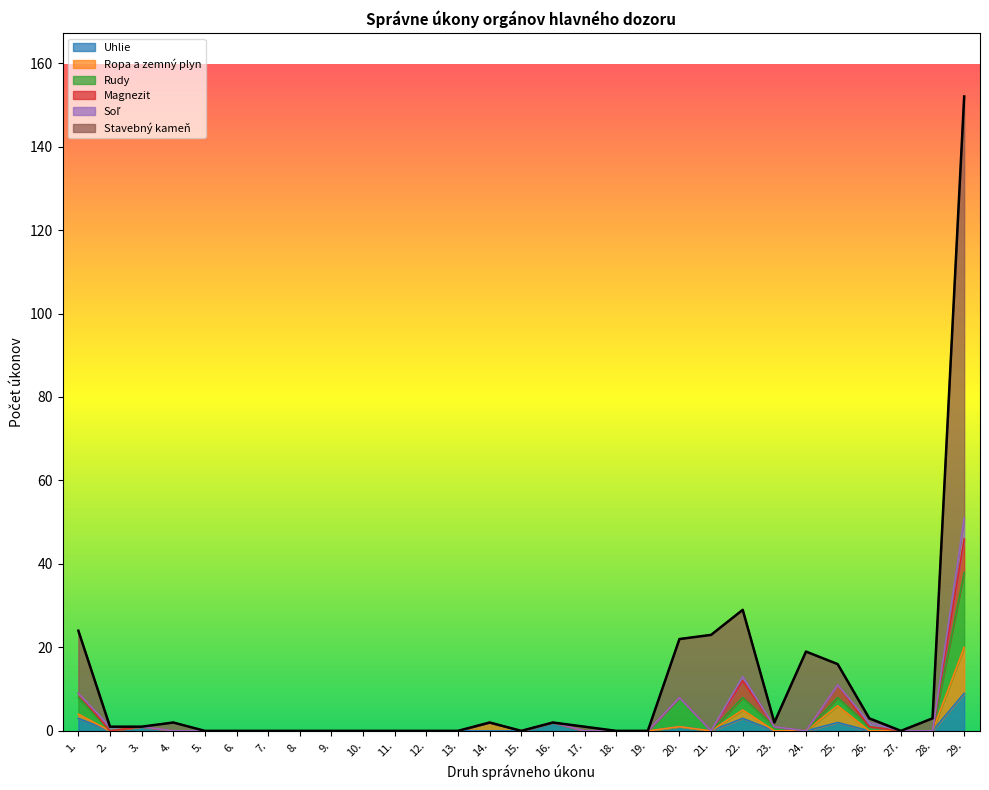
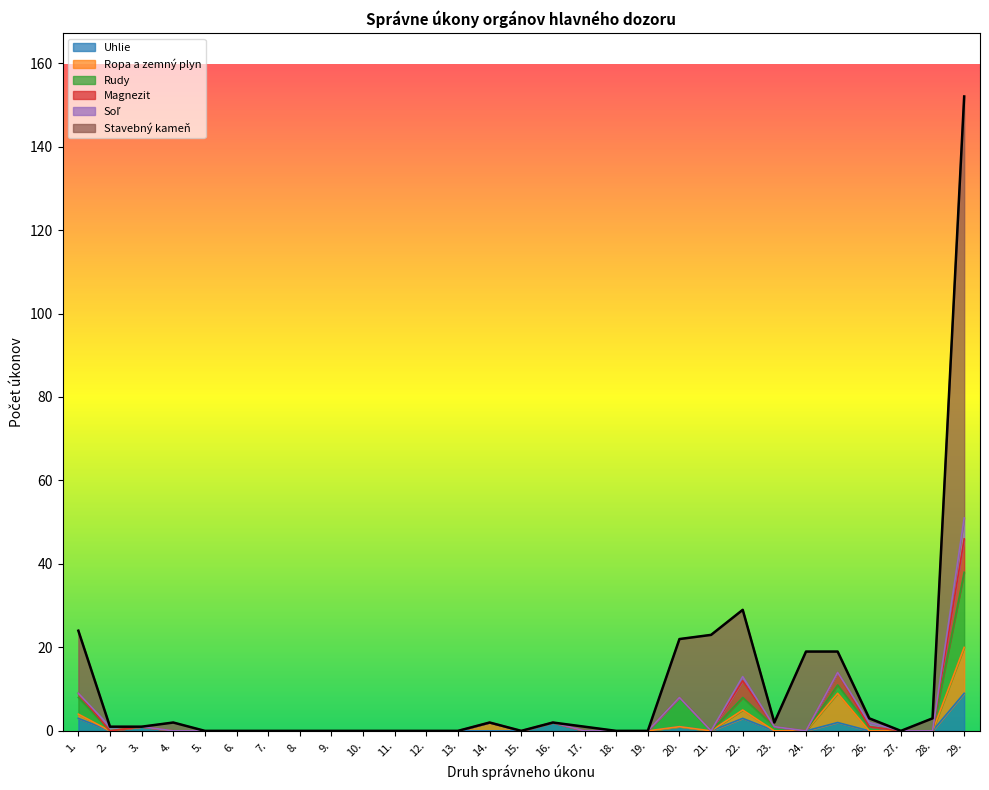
  {
    "Uhlie": {
      "1.": 3,
      "14.": 0,
      "22.": 3,
      "25.": 2,
      "29.": 9
    },
    "Ropa a zemný plyn": {
      "1.": 1,
      "22.": 2,
-     "25.": 4,
+     "25.": 7,
      "29.": 11
    },
    "Rudy": {
      "1.": 4,
      "22.": 3,
      "25.": 2,
      "29.": 18
    },
    "Magnezit": {
      "22.": 4,
      "29.": 8
    },
    "Soľ": {
      "22.": 1,
      "26.": 1,
      "29.": 5
    },
    "Stavebný kameň": {
      "1.": 15,
      "4.": 2,
      "17.": 1,
      "20.": 14,
      "21.": 23,
      "22.": 16,
      "23.": 1,
      "24.": 19,
      "25.": 5,
      "26.": 1,
      "28.": 3,
      "29.": 101
    }
  }
